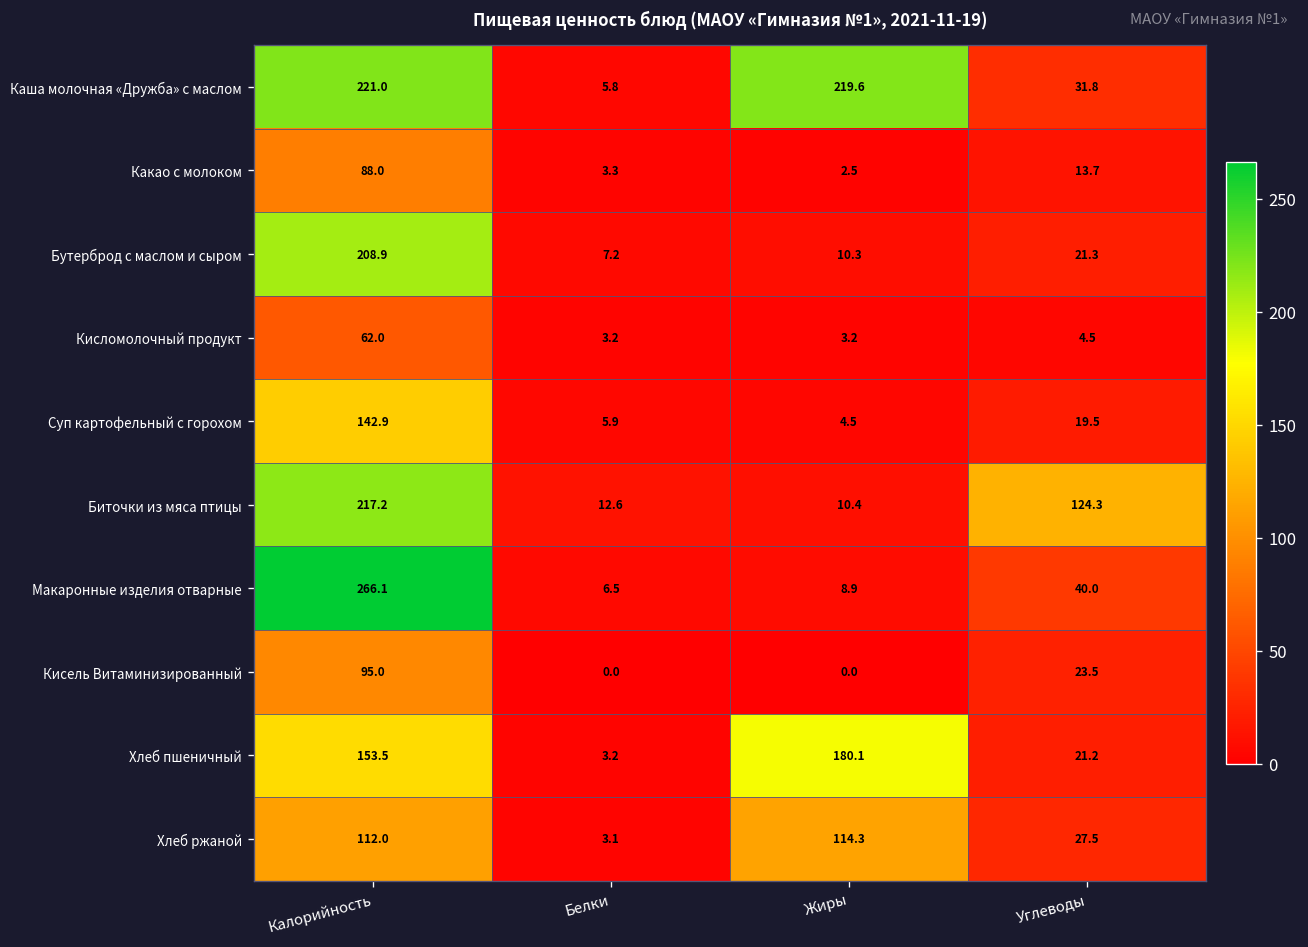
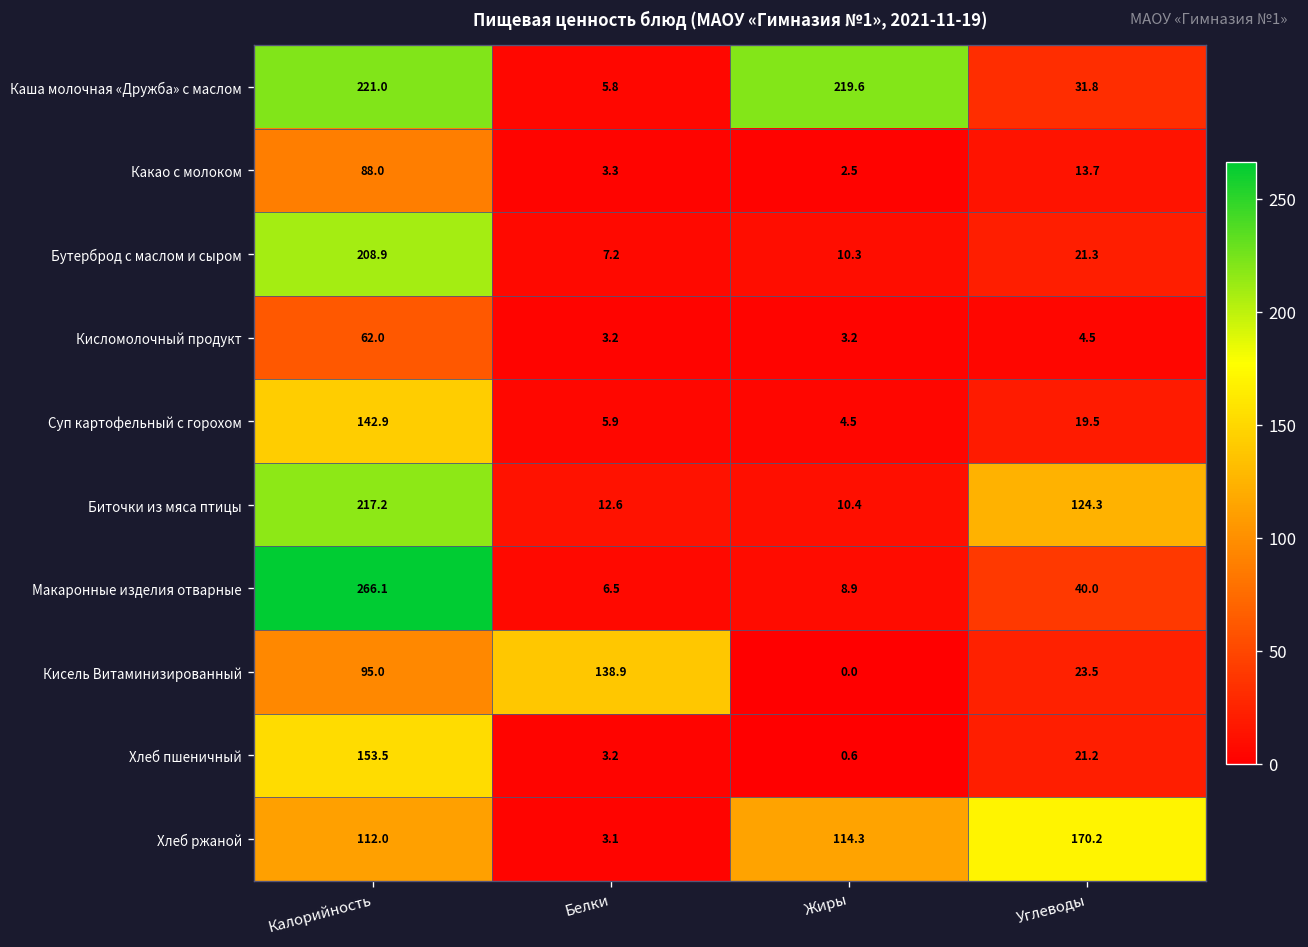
  {
    "Каша молочная «Дружба» с маслом": {
      "Калорийность": 221.0,
      "Белки": 5.8,
      "Жиры": 219.6,
      "Углеводы": 31.8
    },
    "Какао с молоком": {
      "Калорийность": 88.0,
      "Белки": 3.3,
      "Жиры": 2.5,
      "Углеводы": 13.7
    },
    "Бутерброд с маслом и сыром": {
      "Калорийность": 208.9,
      "Белки": 7.2,
      "Жиры": 10.3,
      "Углеводы": 21.3
    },
    "Кисломолочный продукт": {
      "Калорийность": 62.0,
      "Белки": 3.2,
      "Жиры": 3.2,
      "Углеводы": 4.5
    },
    "Суп картофельный с горохом": {
      "Калорийность": 142.9,
      "Белки": 5.9,
      "Жиры": 4.5,
      "Углеводы": 19.5
    },
    "Биточки из мяса птицы": {
      "Калорийность": 217.2,
      "Белки": 12.6,
      "Жиры": 10.4,
      "Углеводы": 124.3
    },
    "Макаронные изделия отварные": {
      "Калорийность": 266.1,
      "Белки": 6.5,
      "Жиры": 8.9,
      "Углеводы": 40.0
    },
    "Кисель Витаминизированный": {
      "Калорийность": 95.0,
-     "Белки": 0.0,
+     "Белки": 138.9,
      "Жиры": 0.0,
      "Углеводы": 23.5
    },
    "Хлеб пшеничный": {
      "Калорийность": 153.5,
      "Белки": 3.2,
-     "Жиры": 180.1,
+     "Жиры": 0.6,
      "Углеводы": 21.2
    },
    "Хлеб ржаной": {
      "Калорийность": 112.0,
      "Белки": 3.1,
      "Жиры": 114.3,
-     "Углеводы": 27.5
+     "Углеводы": 170.2
    }
  }
